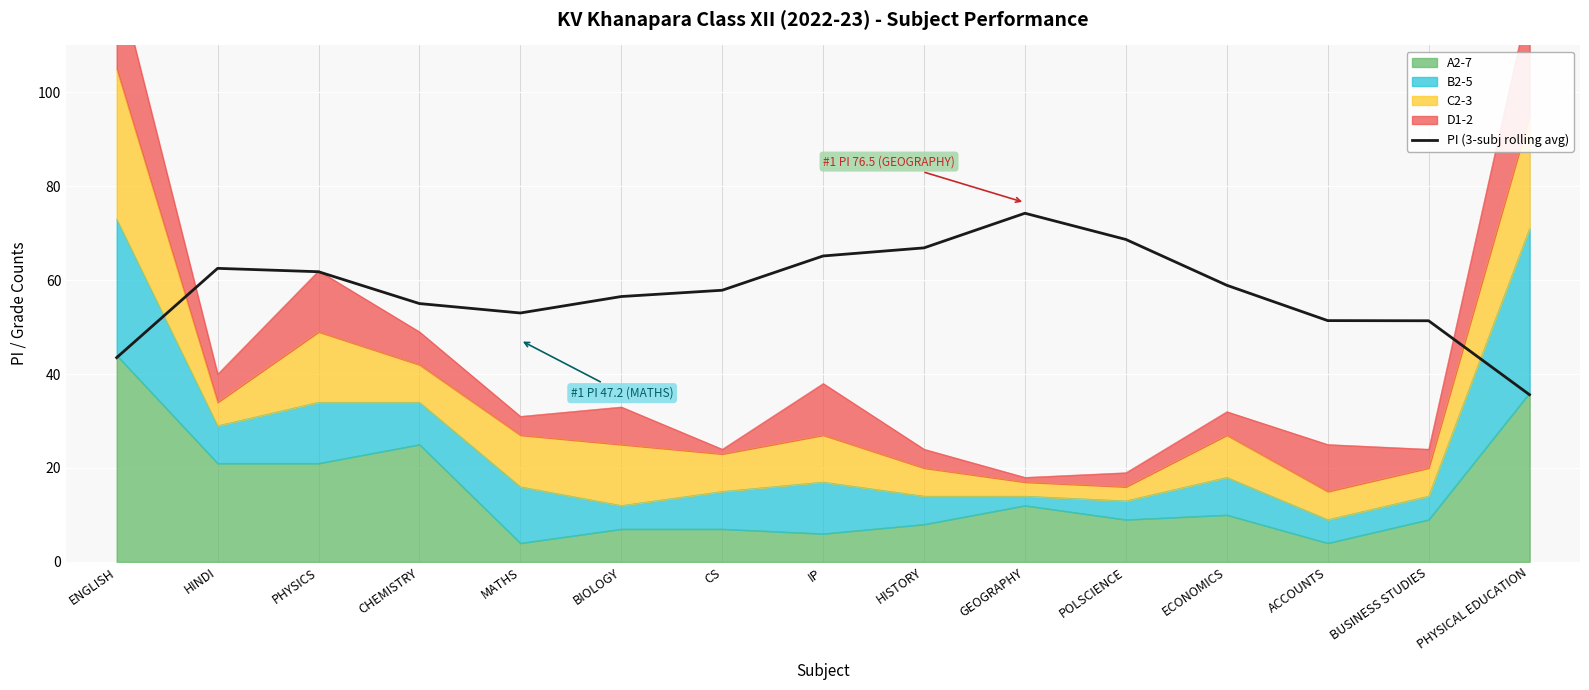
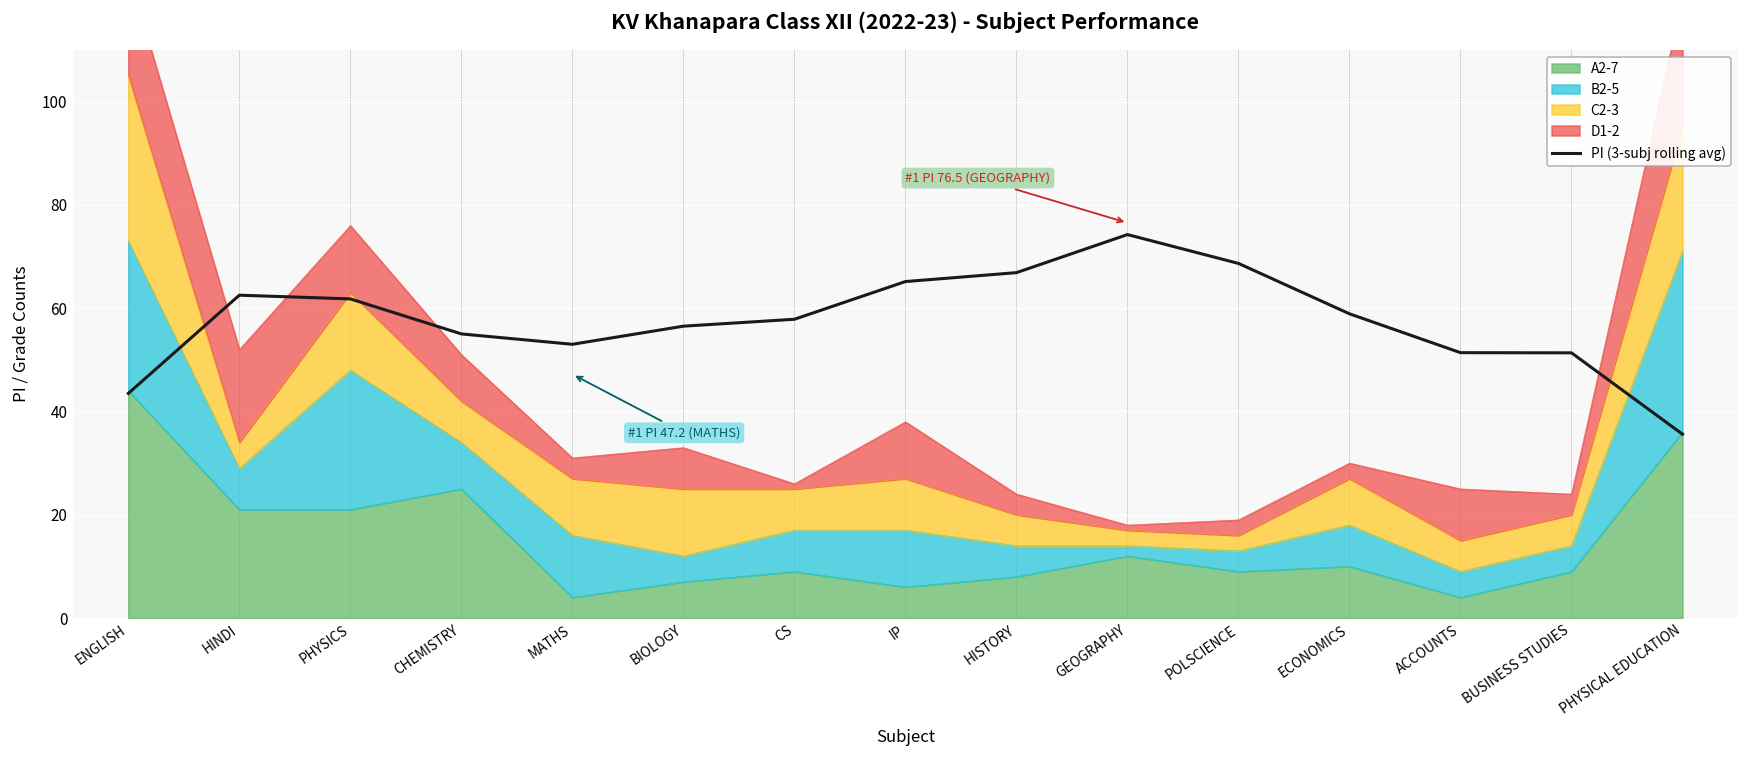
  {
    "A2-7": {
      "HINDI": 21,
      "PHYSICS": 21,
      "CHEMISTRY": 25,
      "MATHS": 4,
      "BIOLOGY": 7,
-     "CS": 7,
+     "CS": 9,
      "IP": 6,
      "HISTORY": 8,
      "GEOGRAPHY": 12,
      "POLSCIENCE": 9,
      "ECONOMICS": 10,
      "ACCOUNTS": 4,
      "BUSINESS STUDIES": 9
    },
    "B2-5": {
      "ENGLISH": 29,
      "HINDI": 8,
-     "PHYSICS": 13,
+     "PHYSICS": 27,
      "CHEMISTRY": 9,
      "MATHS": 12,
      "BIOLOGY": 5,
      "CS": 8,
      "IP": 11,
      "HISTORY": 6,
      "GEOGRAPHY": 2,
      "POLSCIENCE": 4,
      "ECONOMICS": 8,
      "ACCOUNTS": 5,
      "BUSINESS STUDIES": 5,
      "PHYSICAL EDUCATION": 35
    },
    "C2-3": {
      "ENGLISH": 32,
      "HINDI": 5,
      "PHYSICS": 15,
      "CHEMISTRY": 8,
      "MATHS": 11,
      "BIOLOGY": 13,
      "CS": 8,
      "IP": 10,
      "HISTORY": 6,
      "GEOGRAPHY": 3,
      "POLSCIENCE": 3,
      "ECONOMICS": 9,
      "ACCOUNTS": 6,
      "BUSINESS STUDIES": 6
    },
    "D1-2": {
-     "HINDI": 6,
-     "CHEMISTRY": 7,
+     "HINDI": 18,
+     "CHEMISTRY": 9,
      "MATHS": 4,
      "CS": 1,
      "IP": 11,
      "HISTORY": 4,
      "GEOGRAPHY": 1,
      "POLSCIENCE": 3,
-     "ECONOMICS": 5,
+     "ECONOMICS": 3,
      "ACCOUNTS": 10,
      "BUSINESS STUDIES": 4
    },
    "PI (3-subj rolling avg)": {
      "HINDI": 63,
      "CHEMISTRY": 55,
      "MATHS": 53,
      "BIOLOGY": 57,
      "CS": 58,
      "IP": 65,
      "HISTORY": 67,
      "POLSCIENCE": 69,
      "ECONOMICS": 59,
      "ACCOUNTS": 51,
      "BUSINESS STUDIES": 51
    }
  }
